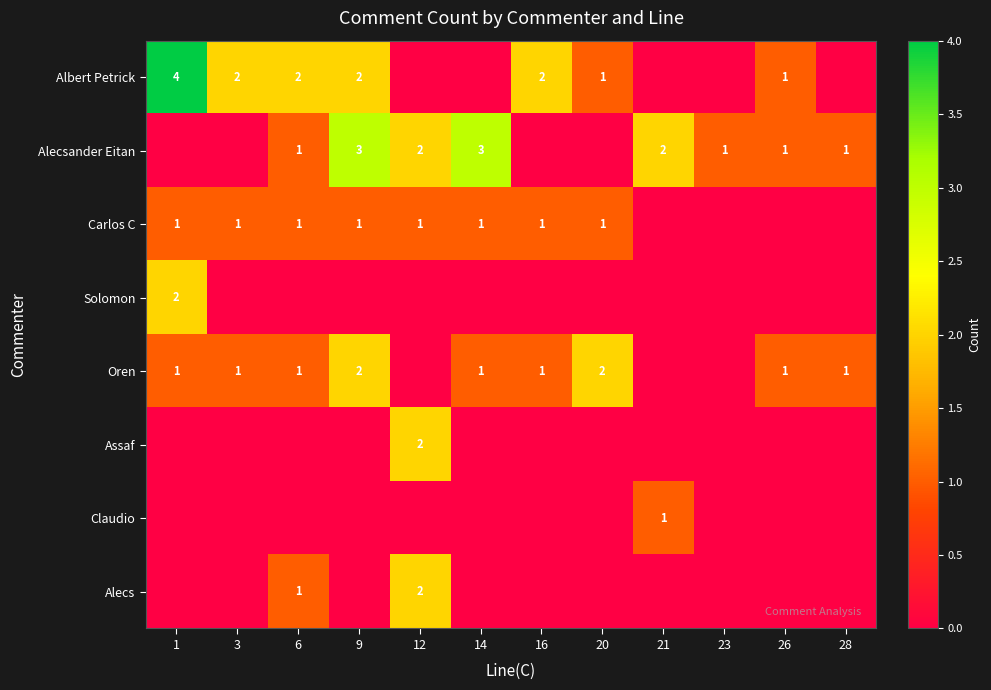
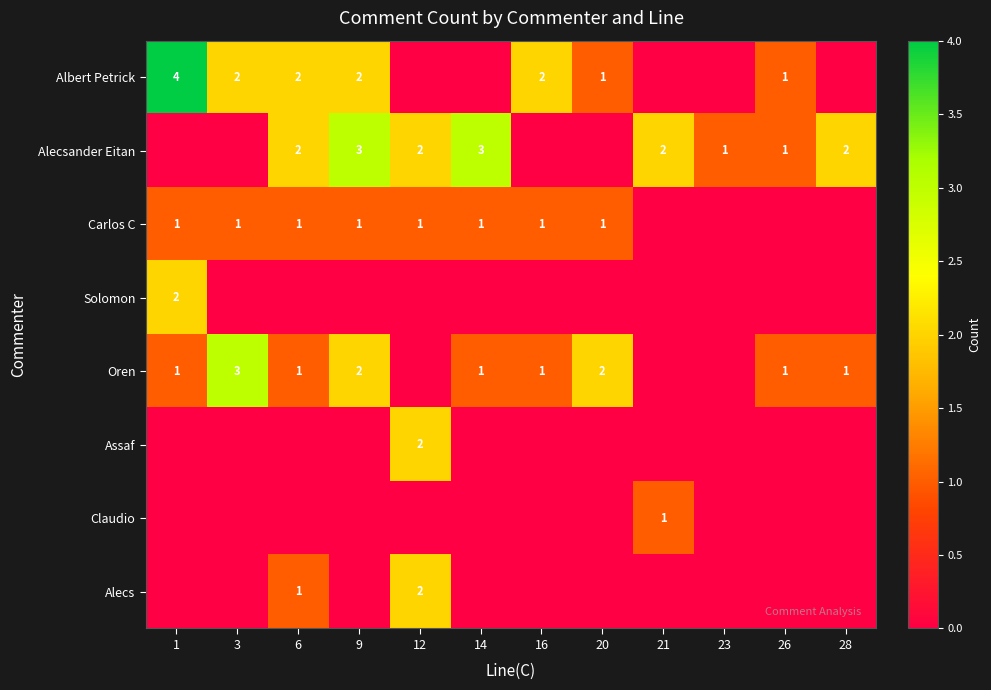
  {
    "Albert Petrick": {
      "1": 4,
      "3": 2,
      "6": 2,
      "9": 2,
      "16": 2,
      "20": 1,
      "26": 1
    },
    "Alecsander Eitan": {
-     "6": 1,
+     "6": 2,
      "9": 3,
      "12": 2,
      "14": 3,
      "21": 2,
      "23": 1,
      "26": 1,
-     "28": 1
+     "28": 2
    },
    "Carlos C": {
      "1": 1,
      "3": 1,
      "6": 1,
      "9": 1,
      "12": 1,
      "14": 1,
      "16": 1,
      "20": 1
    },
    "Solomon": {
      "1": 2
    },
    "Oren": {
      "1": 1,
-     "3": 1,
+     "3": 3,
      "6": 1,
      "9": 2,
      "14": 1,
      "16": 1,
      "20": 2,
      "26": 1,
      "28": 1
    },
    "Assaf": {
      "12": 2
    },
    "Claudio": {
      "21": 1
    },
    "Alecs": {
      "6": 1,
      "12": 2
    }
  }
